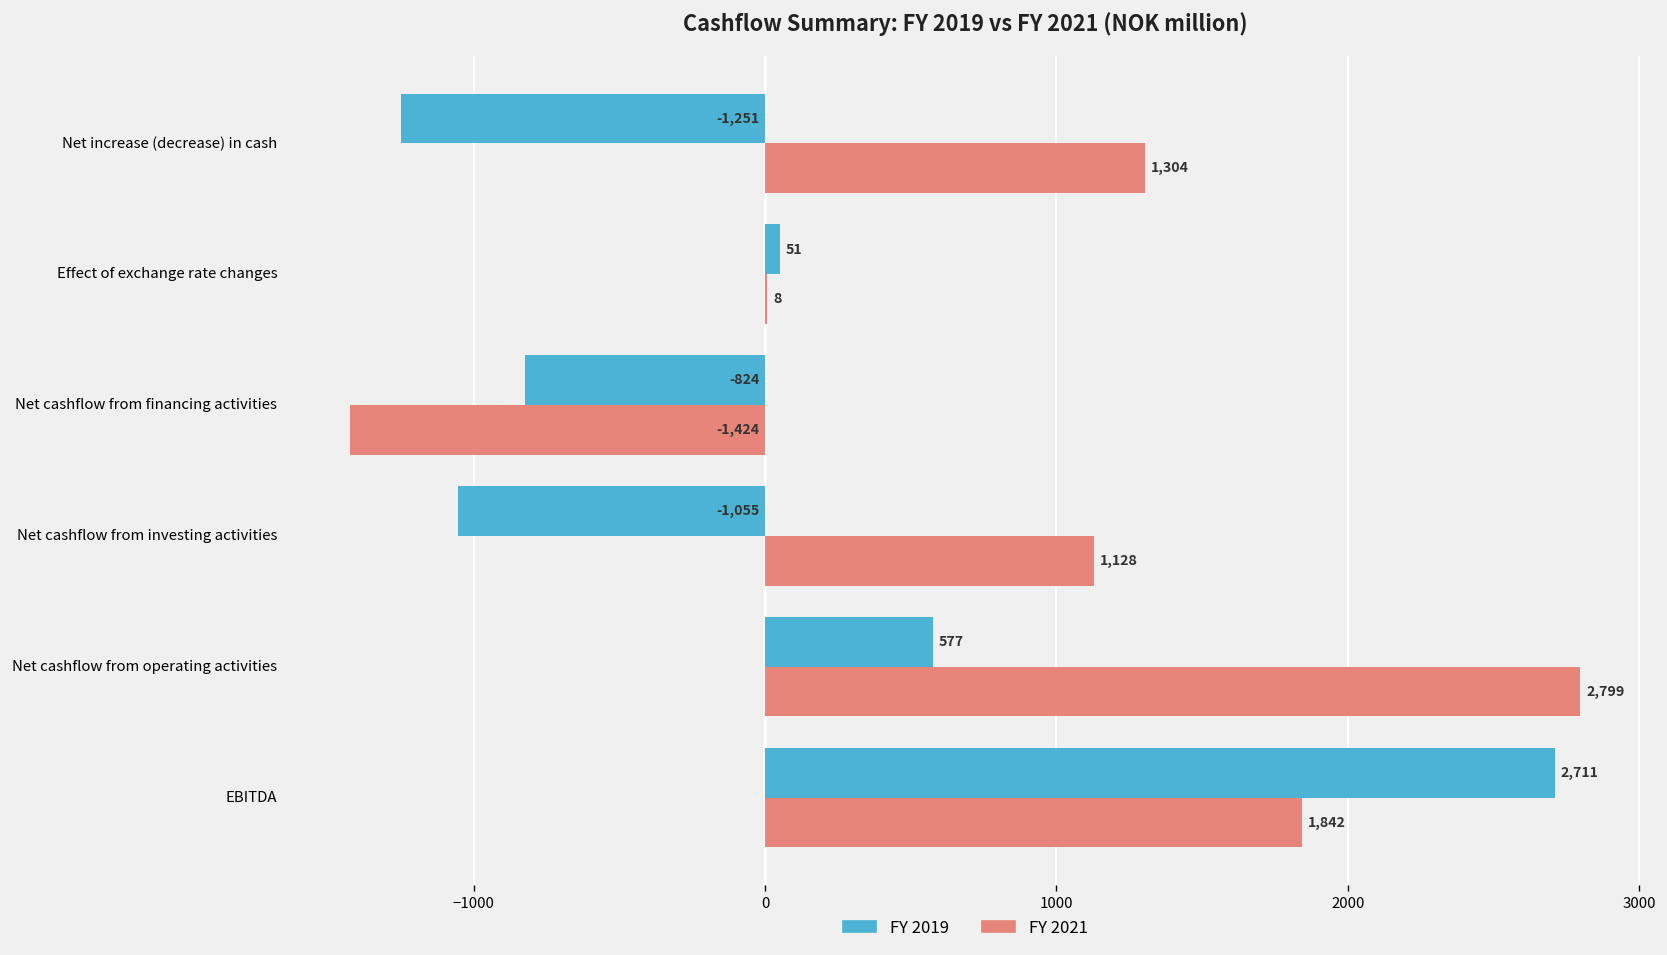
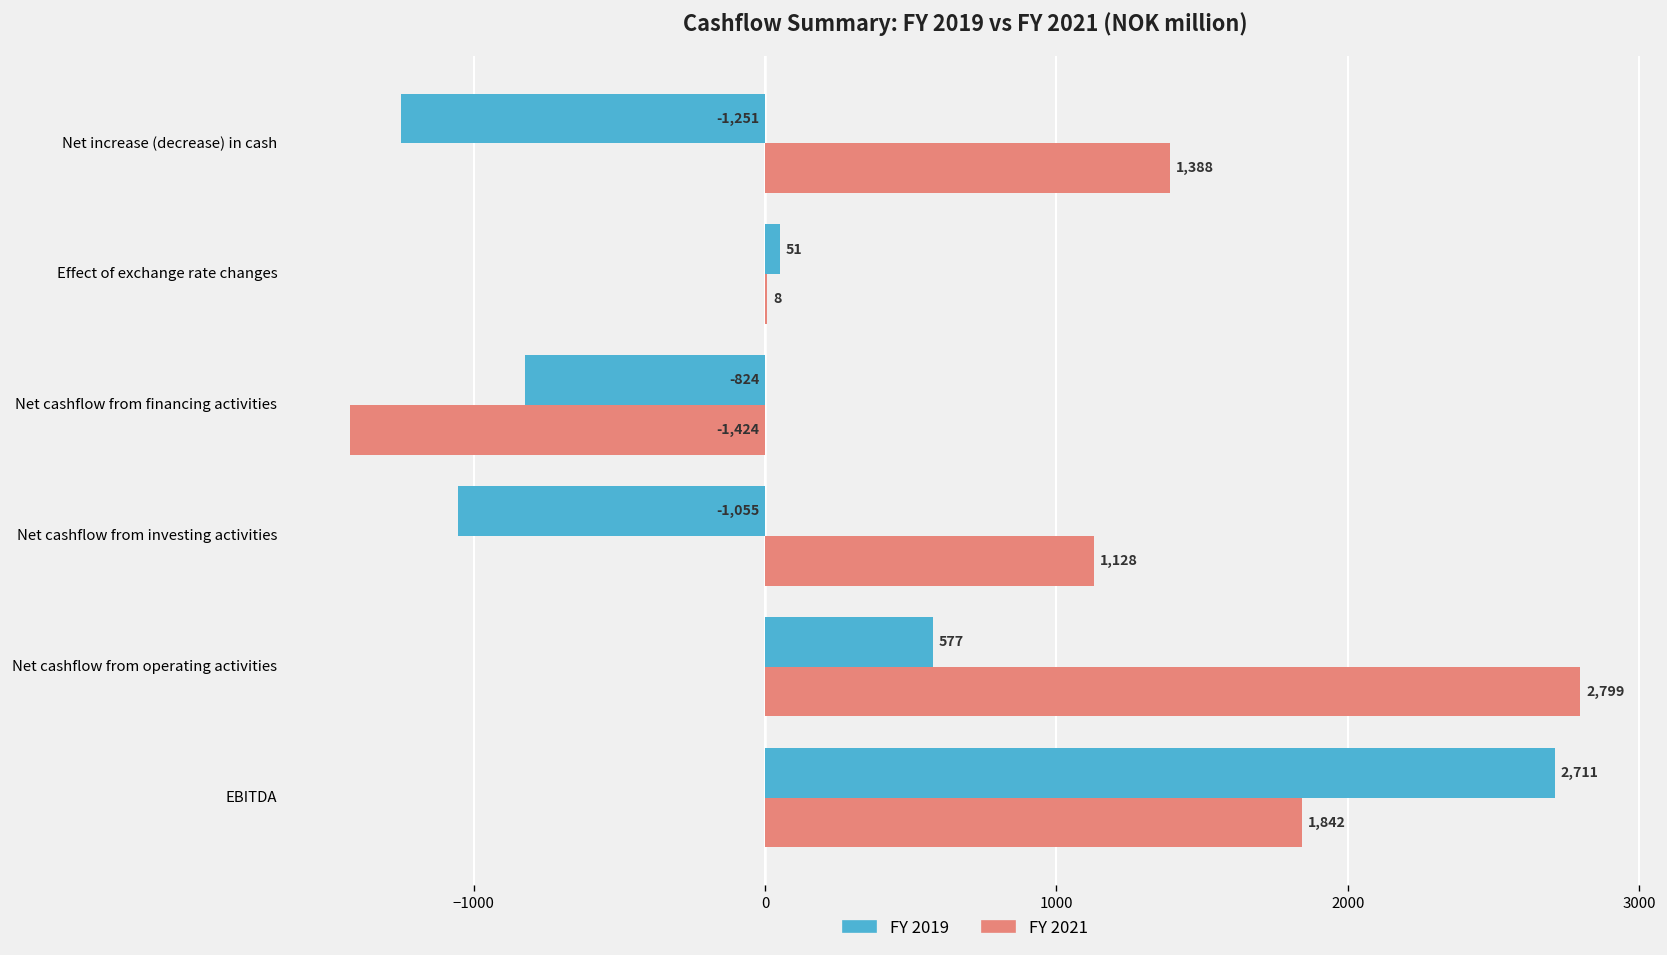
  {
    "FY 2019": {
      "Net increase (decrease) in cash": "-1,251",
      "Effect of exchange rate changes": "51",
      "Net cashflow from financing activities": "-824",
      "Net cashflow from investing activities": "-1,055",
      "Net cashflow from operating activities": "577",
      "EBITDA": "2,711"
    },
    "FY 2021": {
-     "Net increase (decrease) in cash": "1,304",
+     "Net increase (decrease) in cash": "1,388",
      "Effect of exchange rate changes": "8",
      "Net cashflow from financing activities": "-1,424",
      "Net cashflow from investing activities": "1,128",
      "Net cashflow from operating activities": "2,799",
      "EBITDA": "1,842"
    }
  }
